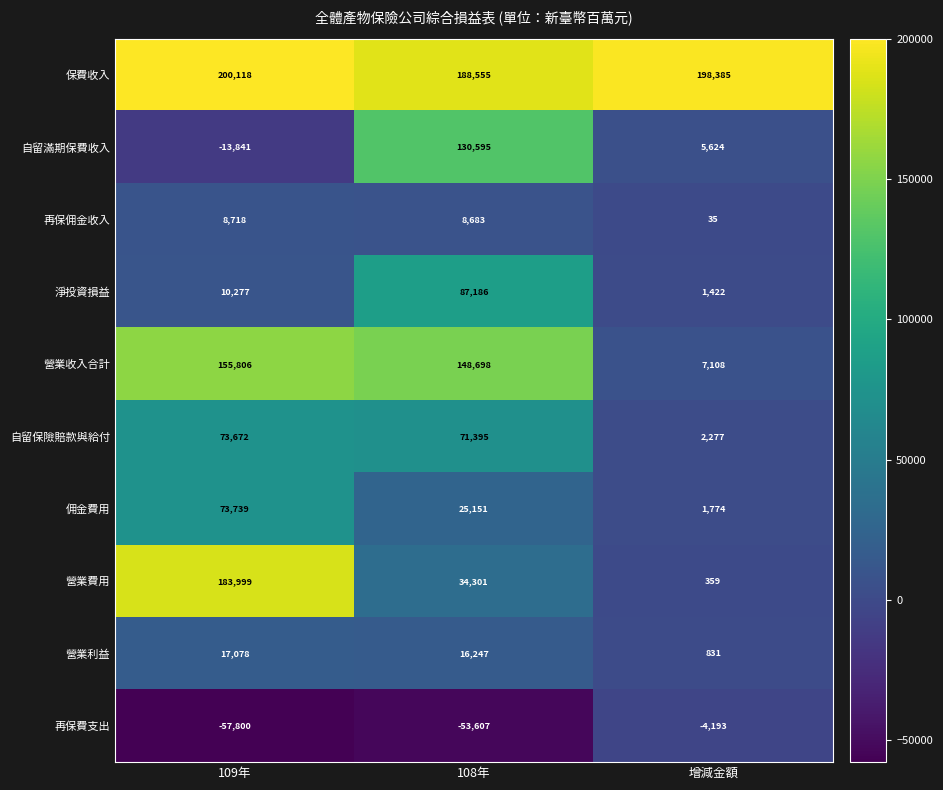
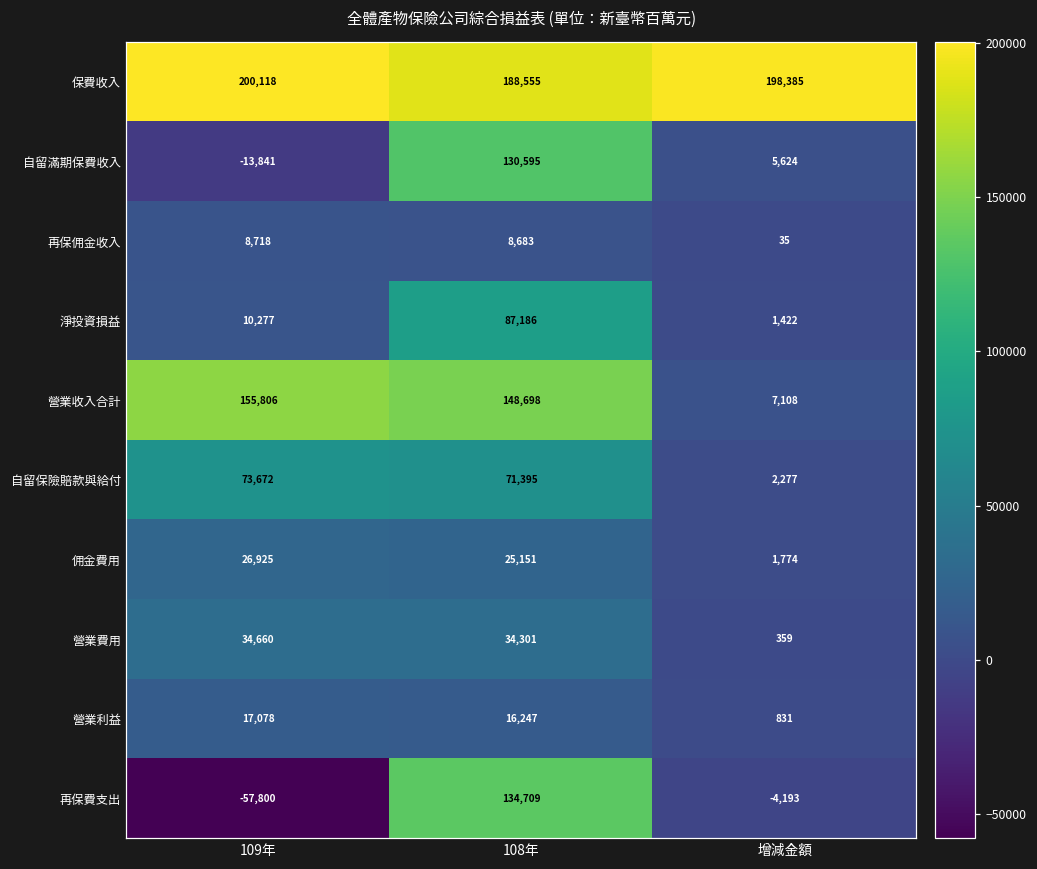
  {
    "保費收入": {
      "109年": "200,118",
      "108年": "188,555",
      "增減金額": "198,385"
    },
    "自留滿期保費收入": {
      "109年": "-13,841",
      "108年": "130,595",
      "增減金額": "5,624"
    },
    "再保佣金收入": {
      "109年": "8,718",
      "108年": "8,683",
      "增減金額": "35"
    },
    "淨投資損益": {
      "109年": "10,277",
      "108年": "87,186",
      "增減金額": "1,422"
    },
    "營業收入合計": {
      "109年": "155,806",
      "108年": "148,698",
      "增減金額": "7,108"
    },
    "自留保險賠款與給付": {
      "109年": "73,672",
      "108年": "71,395",
      "增減金額": "2,277"
    },
    "佣金費用": {
-     "109年": "73,739",
+     "109年": "26,925",
      "108年": "25,151",
      "增減金額": "1,774"
    },
    "營業費用": {
-     "109年": "183,999",
+     "109年": "34,660",
      "108年": "34,301",
      "增減金額": "359"
    },
    "營業利益": {
      "109年": "17,078",
      "108年": "16,247",
      "增減金額": "831"
    },
    "再保費支出": {
      "109年": "-57,800",
-     "108年": "-53,607",
+     "108年": "134,709",
      "增減金額": "-4,193"
    }
  }
